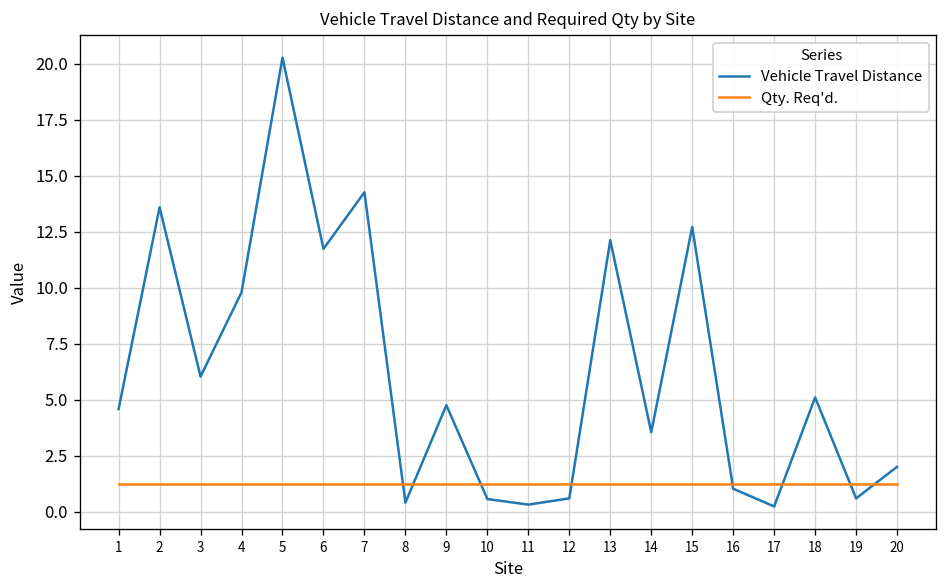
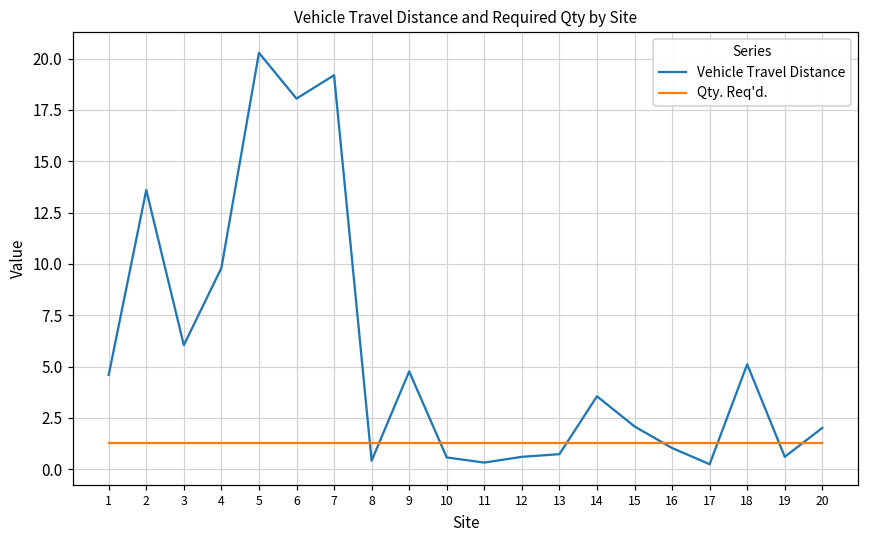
  {
    "Vehicle Travel Distance": {
      "1": 4.6,
      "2": 13.6,
      "3": 6.0,
      "4": 9.8,
      "5": 20.3,
-     "6": 11.7,
-     "7": 14.3,
+     "6": 18.1,
+     "7": 19.2,
      "8": 0.4,
      "9": 4.8,
      "10": 0.6,
      "11": 0.3,
      "12": 0.6,
-     "13": 12.1,
+     "13": 0.7,
      "14": 3.6,
-     "15": 12.7,
+     "15": 2.1,
      "16": 1.0,
      "17": 0.2,
      "18": 5.1,
      "19": 0.6,
      "20": 2.0
    },
    "Qty. Req'd.": {
      "1": 1.3,
      "2": 1.3,
      "3": 1.3,
      "4": 1.3,
      "5": 1.3,
      "6": 1.3,
      "7": 1.3,
      "8": 1.3,
      "9": 1.3,
      "10": 1.3,
      "11": 1.3,
      "12": 1.3,
      "13": 1.3,
      "14": 1.3,
      "15": 1.3,
      "16": 1.3,
      "17": 1.3,
      "18": 1.3,
      "19": 1.3,
      "20": 1.3
    }
  }
